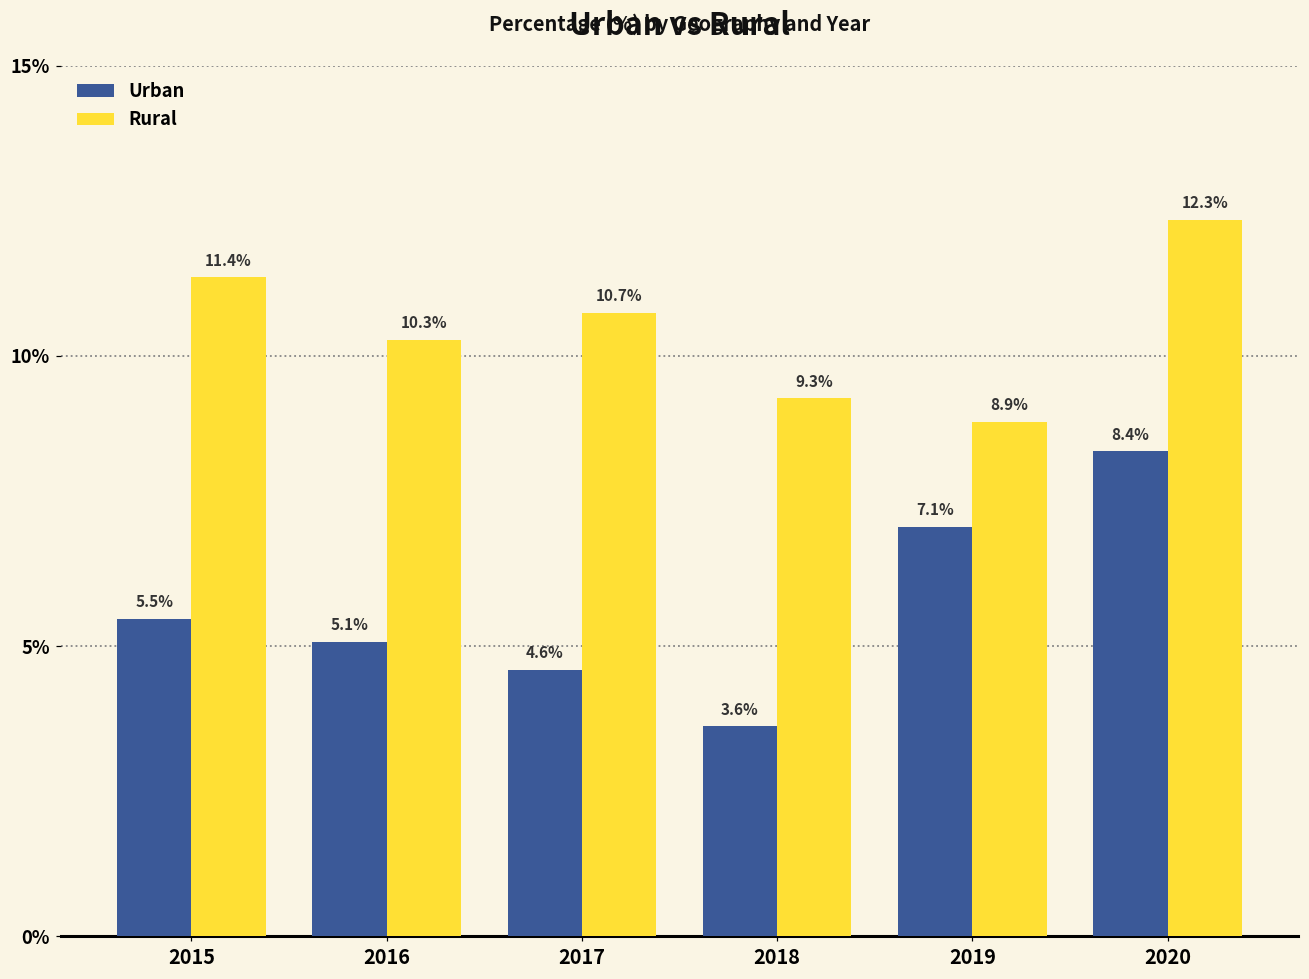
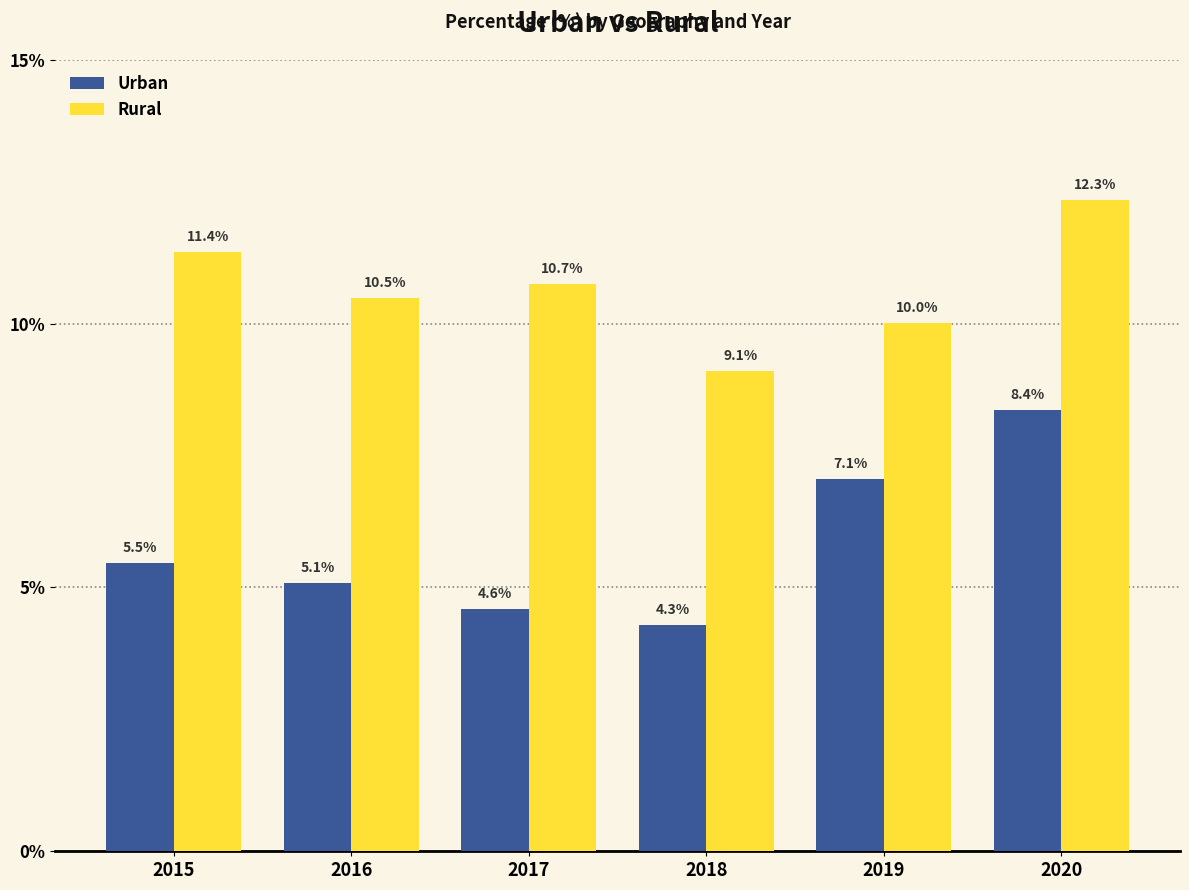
  {
    "Urban": {
      "2015": "5.5%",
      "2016": "5.1%",
      "2017": "4.6%",
-     "2018": "3.6%",
+     "2018": "4.3%",
      "2019": "7.1%",
      "2020": "8.4%"
    },
    "Rural": {
      "2015": "11.4%",
-     "2016": "10.3%",
+     "2016": "10.5%",
      "2017": "10.7%",
-     "2018": "9.3%",
-     "2019": "8.9%",
+     "2018": "9.1%",
+     "2019": "10.0%",
      "2020": "12.3%"
    }
  }
